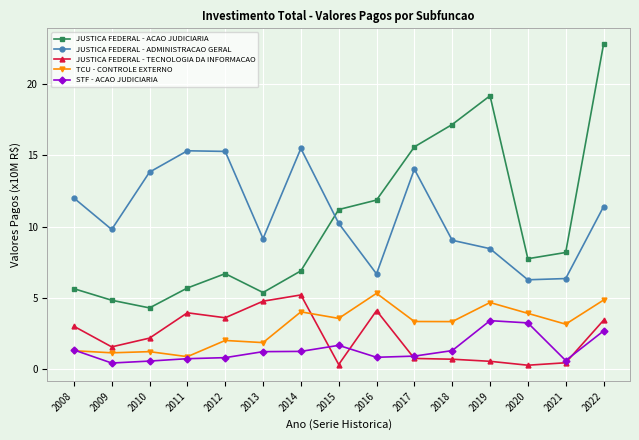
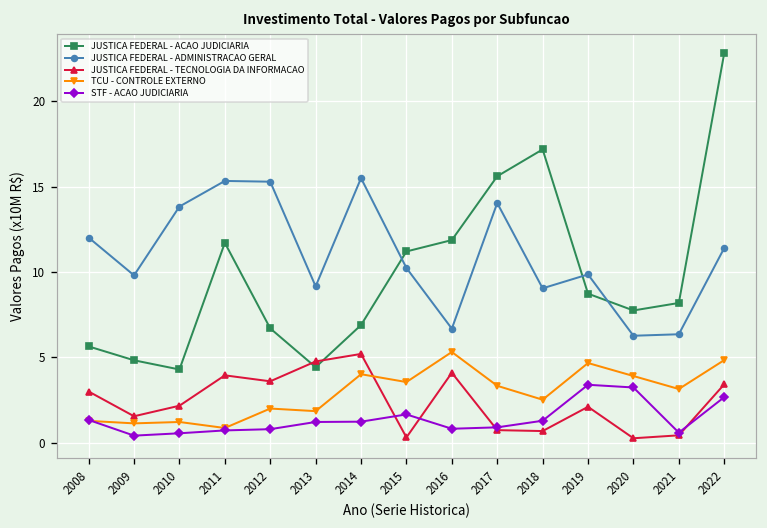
  {
    "JUSTICA FEDERAL - ACAO JUDICIARIA": {
      "2008": 5.6,
      "2009": 4.8,
      "2010": 4.3,
-     "2011": 5.7,
+     "2011": 11.7,
      "2012": 6.7,
-     "2013": 5.4,
+     "2013": 4.4,
      "2014": 6.9,
      "2015": 11.2,
      "2016": 11.9,
      "2017": 15.6,
      "2018": 17.2,
-     "2019": 19.2,
+     "2019": 8.7,
      "2020": 7.7,
      "2021": 8.2,
      "2022": 22.8
    },
    "JUSTICA FEDERAL - ADMINISTRACAO GERAL": {
      "2008": 12.0,
      "2009": 9.8,
      "2010": 13.8,
      "2011": 15.3,
      "2012": 15.3,
      "2013": 9.2,
      "2014": 15.5,
      "2015": 10.2,
      "2016": 6.7,
      "2017": 14.0,
      "2018": 9.0,
-     "2019": 8.5,
+     "2019": 9.9,
      "2020": 6.3,
      "2021": 6.4,
      "2022": 11.4
    },
    "JUSTICA FEDERAL - TECNOLOGIA DA INFORMACAO": {
      "2008": 3.0,
      "2009": 1.6,
      "2010": 2.2,
      "2011": 4.0,
      "2012": 3.6,
      "2013": 4.8,
      "2014": 5.2,
      "2015": 0.3,
      "2016": 4.1,
      "2018": 0.7,
-     "2019": 0.5,
+     "2019": 2.1,
      "2020": 0.3,
      "2022": 3.4
    },
    "TCU - CONTROLE EXTERNO": {
      "2009": 1.1,
      "2010": 1.2,
      "2012": 2.0,
      "2013": 1.9,
      "2014": 4.0,
      "2015": 3.6,
      "2016": 5.3,
      "2017": 3.3,
-     "2018": 3.3,
+     "2018": 2.5,
      "2019": 4.7,
      "2020": 3.9,
      "2021": 3.2,
      "2022": 4.8
    },
    "STF - ACAO JUDICIARIA": {
      "2009": 0.4,
      "2010": 0.6,
      "2012": 0.8,
      "2013": 1.2,
      "2014": 1.2,
      "2015": 1.7,
      "2016": 0.8,
      "2018": 1.3,
      "2019": 3.4,
      "2020": 3.2,
      "2022": 2.7
    }
  }
